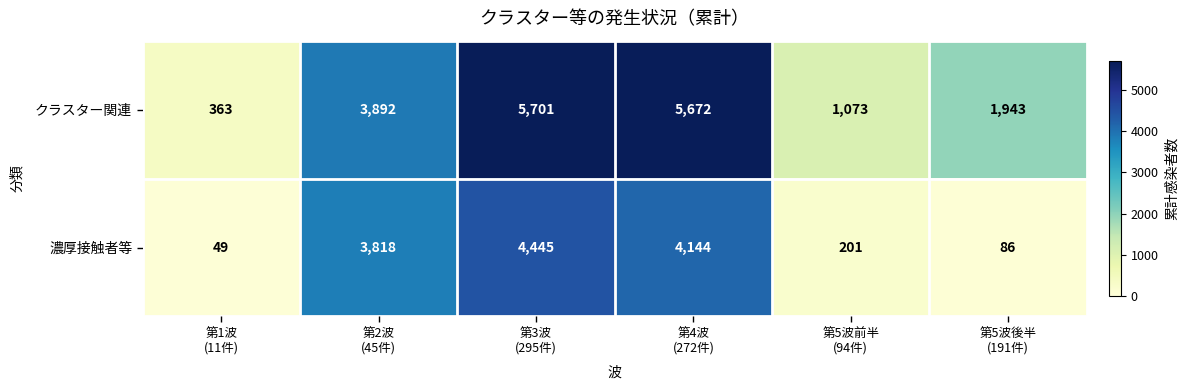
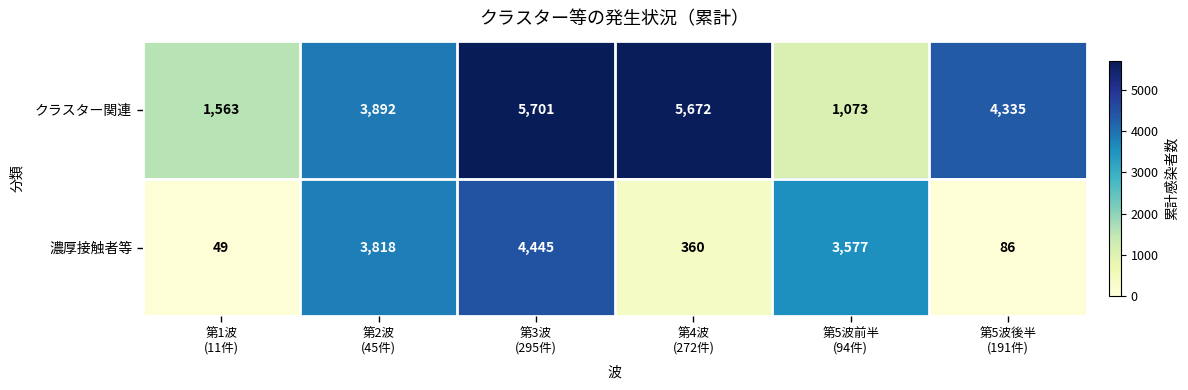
  {
    "クラスター関連": {
-     "第1波 (11件)": "363",
+     "第1波 (11件)": "1,563",
      "第2波 (45件)": "3,892",
      "第3波 (295件)": "5,701",
      "第4波 (272件)": "5,672",
      "第5波前半 (94件)": "1,073",
-     "第5波後半 (191件)": "1,943"
+     "第5波後半 (191件)": "4,335"
    },
    "濃厚接触者等": {
      "第1波 (11件)": "49",
      "第2波 (45件)": "3,818",
      "第3波 (295件)": "4,445",
-     "第4波 (272件)": "4,144",
-     "第5波前半 (94件)": "201",
+     "第4波 (272件)": "360",
+     "第5波前半 (94件)": "3,577",
      "第5波後半 (191件)": "86"
    }
  }
